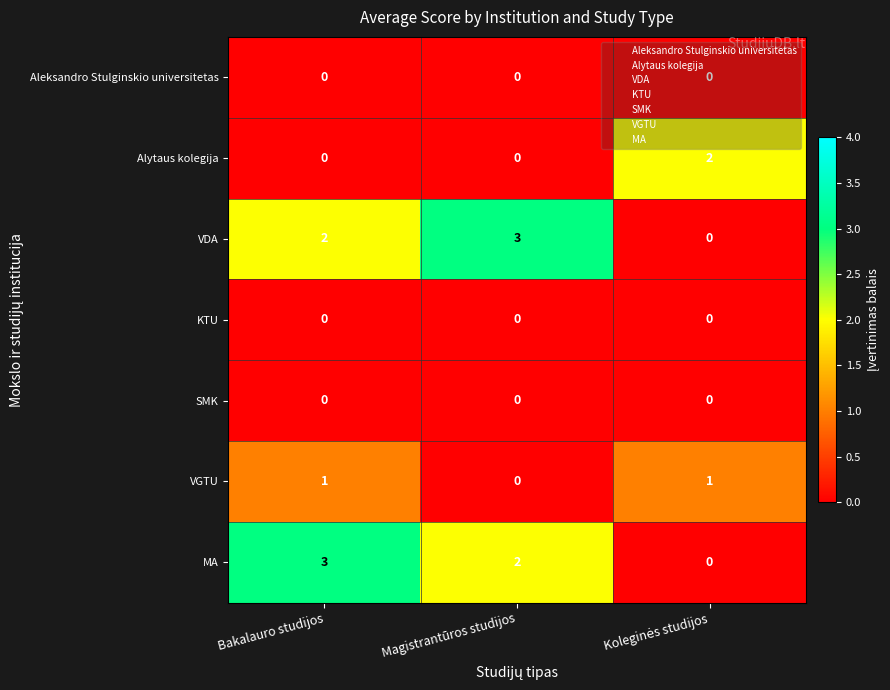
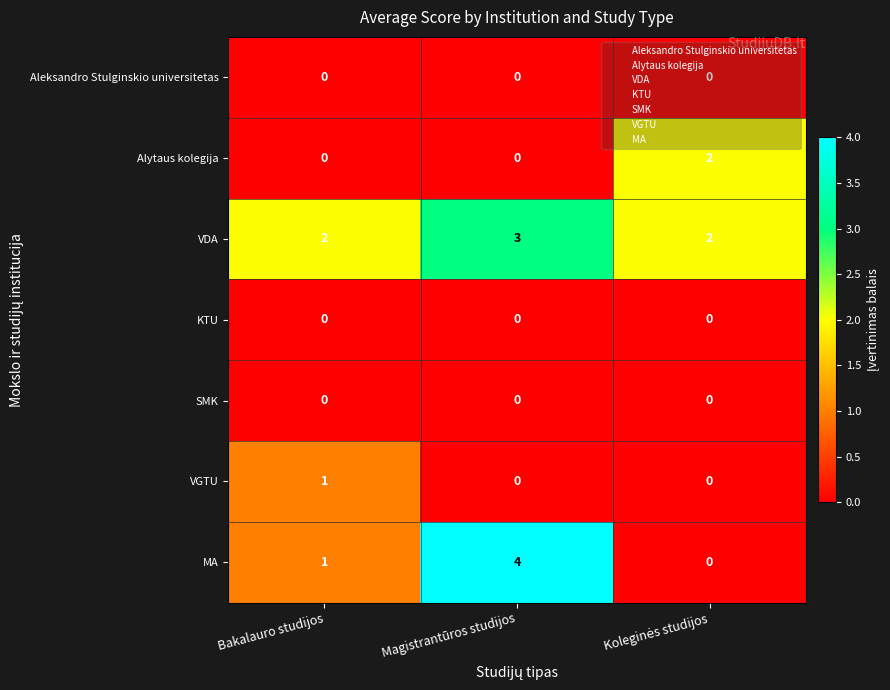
  {
    "Aleksandro Stulginskio universitetas": {
      "Bakalauro studijos": 0,
      "Magistrantūros studijos": 0
    },
    "Alytaus kolegija": {
      "Bakalauro studijos": 0,
      "Magistrantūros studijos": 0,
      "Koleginės studijos": 2
    },
    "VDA": {
      "Bakalauro studijos": 2,
      "Magistrantūros studijos": 3,
-     "Koleginės studijos": 0
+     "Koleginės studijos": 2
    },
    "KTU": {
      "Bakalauro studijos": 0,
      "Magistrantūros studijos": 0,
      "Koleginės studijos": 0
    },
    "SMK": {
      "Bakalauro studijos": 0,
      "Magistrantūros studijos": 0,
      "Koleginės studijos": 0
    },
    "VGTU": {
      "Bakalauro studijos": 1,
      "Magistrantūros studijos": 0,
-     "Koleginės studijos": 1
+     "Koleginės studijos": 0
    },
    "MA": {
-     "Bakalauro studijos": 3,
-     "Magistrantūros studijos": 2,
+     "Bakalauro studijos": 1,
+     "Magistrantūros studijos": 4,
      "Koleginės studijos": 0
    }
  }
